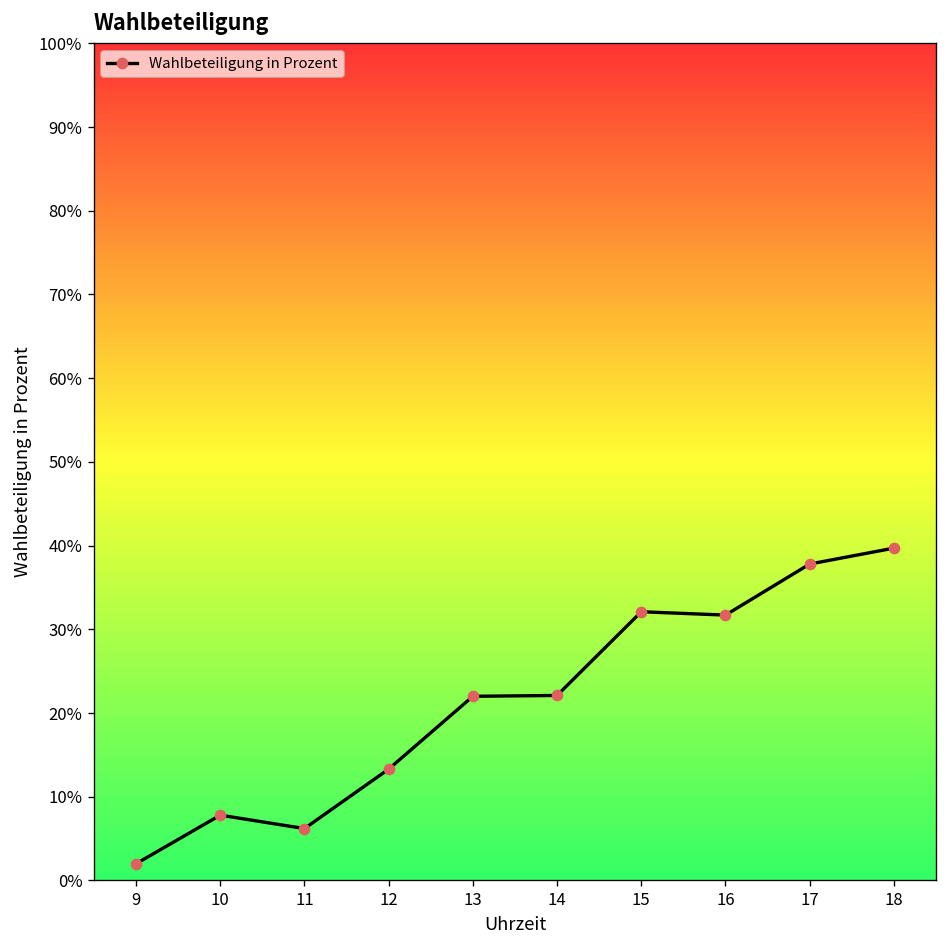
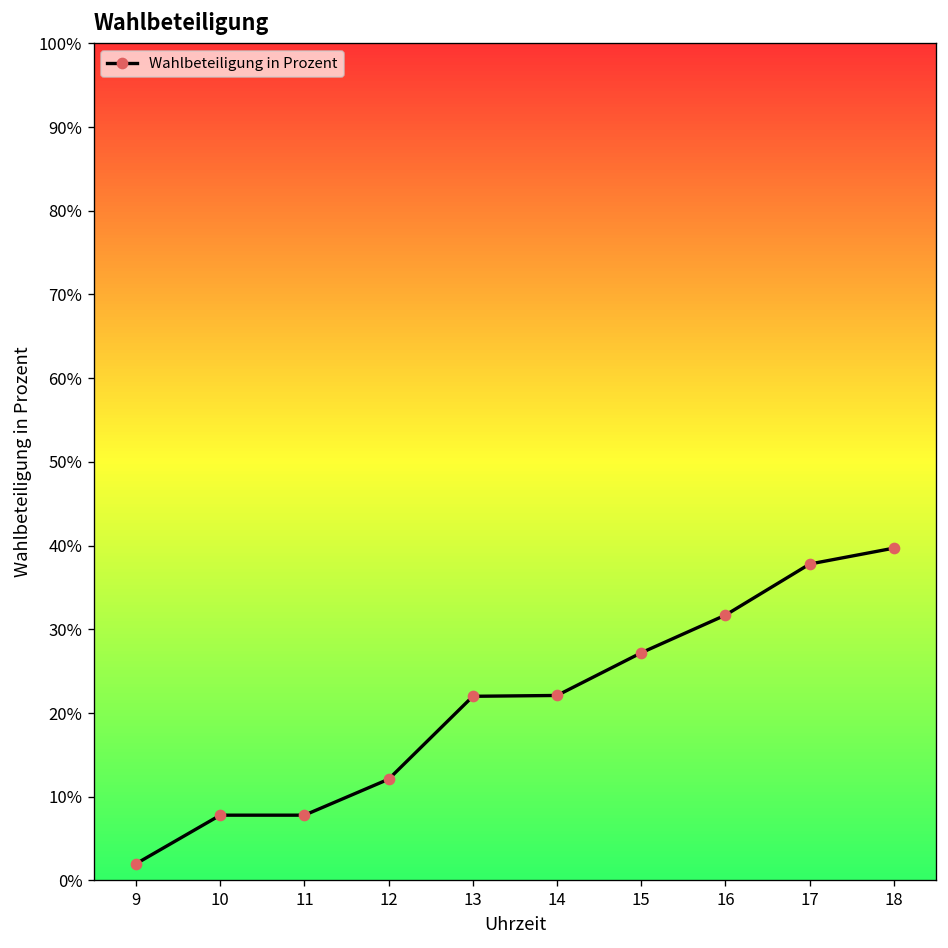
  {
    "9": "2%",
    "10": "8%",
-   "11": "6%",
-   "12": "13%",
+   "11": "8%",
+   "12": "12%",
    "13": "22%",
    "14": "22%",
-   "15": "32%",
+   "15": "27%",
    "16": "32%",
    "17": "38%",
    "18": "40%"
  }
